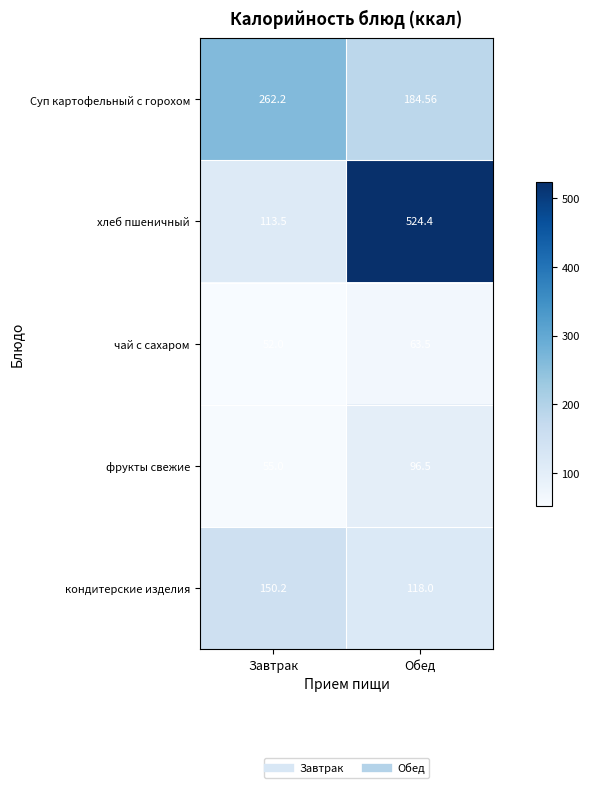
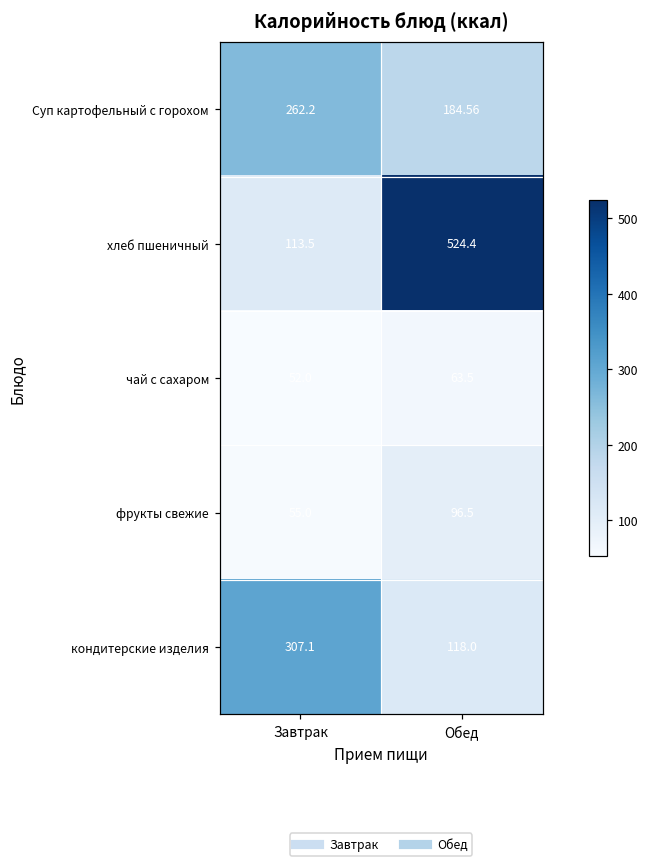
  {
    "Суп картофельный с горохом": {
      "Завтрак": 262.2,
      "Обед": 184.56
    },
    "хлеб пшеничный": {
      "Обед": 524.4
    },
    "кондитерские изделия": {
-     "Завтрак": 150.2
+     "Завтрак": 307.1
    }
  }
